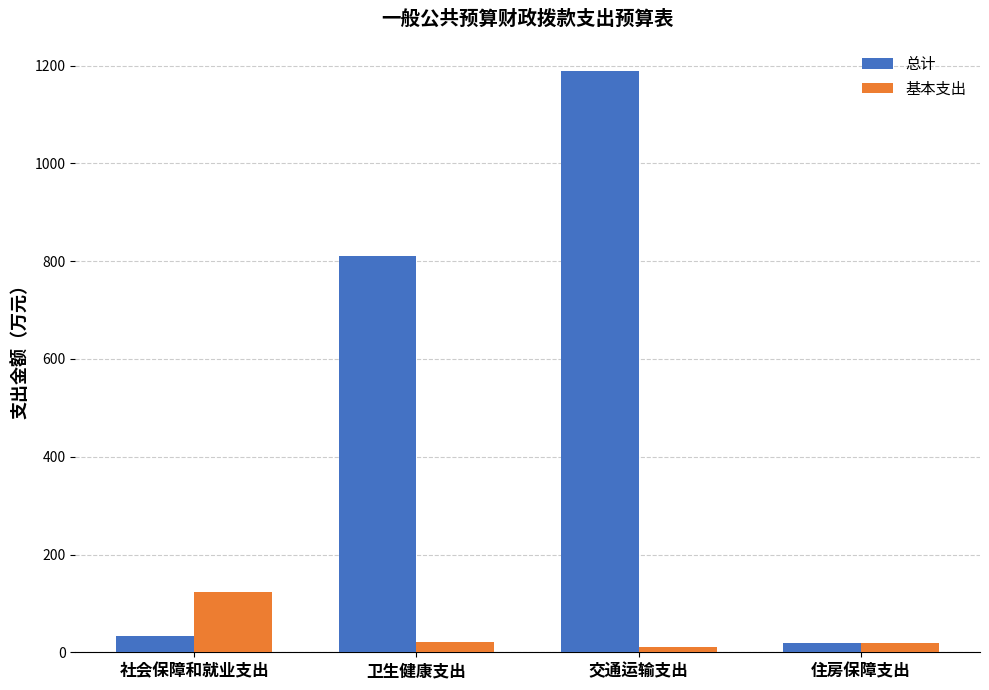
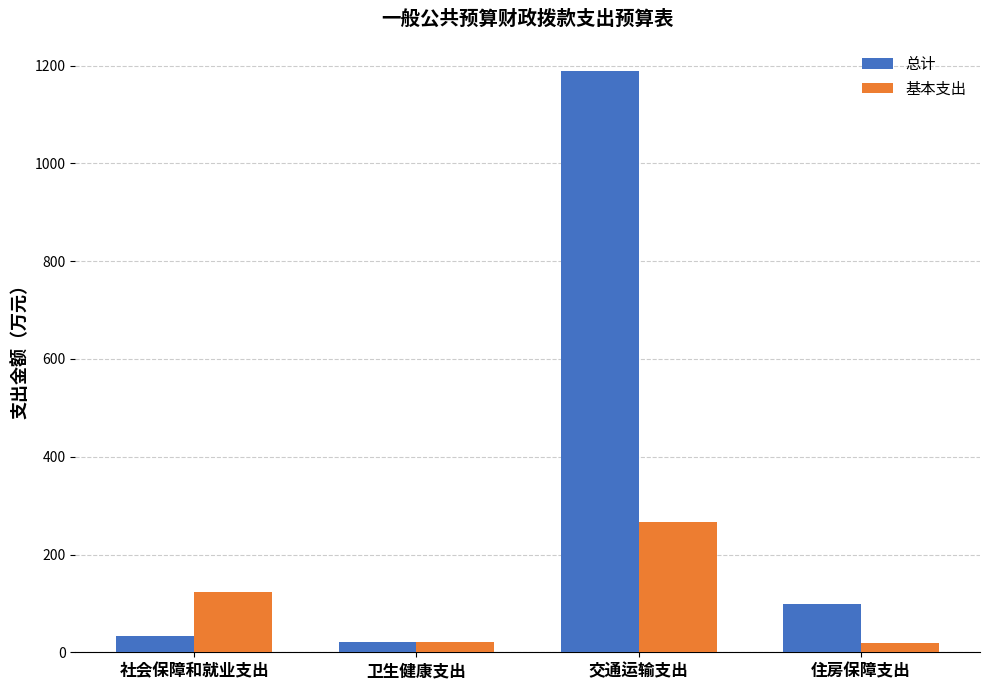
  {
    "总计": {
      "社会保障和就业支出": 30,
-     "卫生健康支出": 810,
+     "卫生健康支出": 20,
      "交通运输支出": 1190,
-     "住房保障支出": 20
+     "住房保障支出": 100
    },
    "基本支出": {
      "社会保障和就业支出": 120,
      "卫生健康支出": 20,
-     "交通运输支出": 10,
+     "交通运输支出": 270,
      "住房保障支出": 20
    }
  }
